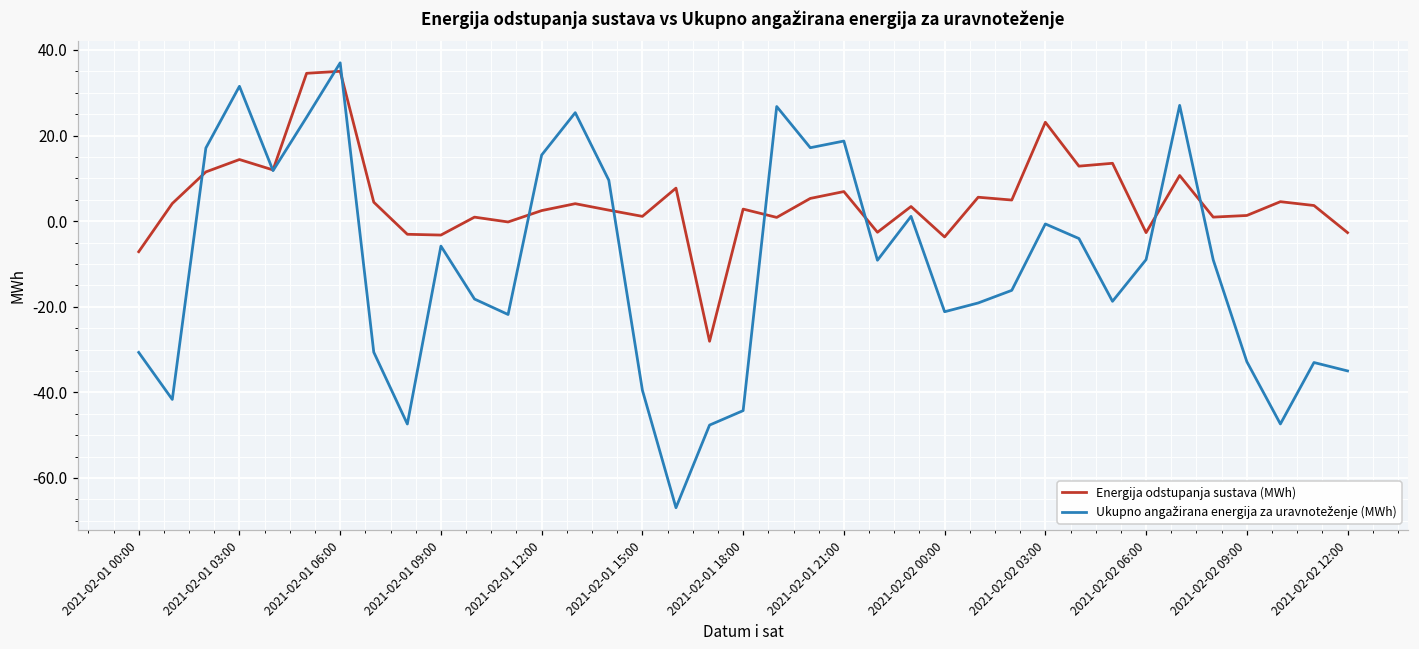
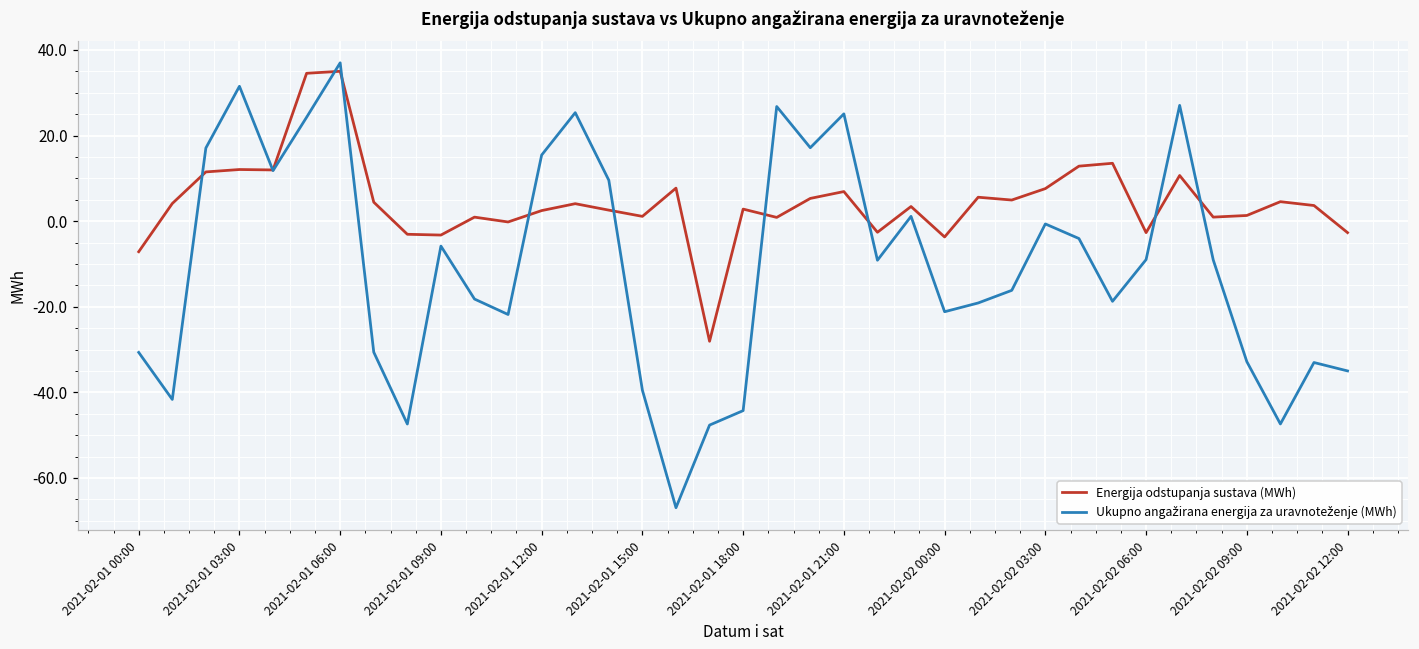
  {
    "Energija odstupanja sustava (MWh)": {
      "2021-02-01 00:00": -7,
-     "2021-02-01 03:00": 14,
+     "2021-02-01 03:00": 12,
      "2021-02-01 06:00": 35,
      "2021-02-01 09:00": -3,
      "2021-02-01 12:00": 2,
      "2021-02-01 15:00": 1,
      "2021-02-01 18:00": 3,
      "2021-02-01 21:00": 7,
      "2021-02-02 00:00": -4,
-     "2021-02-02 03:00": 23,
+     "2021-02-02 03:00": 8,
      "2021-02-02 06:00": -3,
      "2021-02-02 09:00": 1,
      "2021-02-02 12:00": -3
    },
    "Ukupno angažirana energija za uravnoteženje (MWh)": {
      "2021-02-01 00:00": -31,
      "2021-02-01 03:00": 32,
      "2021-02-01 06:00": 37,
      "2021-02-01 09:00": -6,
      "2021-02-01 12:00": 15,
      "2021-02-01 15:00": -40,
      "2021-02-01 18:00": -44,
-     "2021-02-01 21:00": 19,
+     "2021-02-01 21:00": 25,
      "2021-02-02 00:00": -21,
      "2021-02-02 03:00": -1,
      "2021-02-02 06:00": -9,
      "2021-02-02 09:00": -33,
      "2021-02-02 12:00": -35
    }
  }
